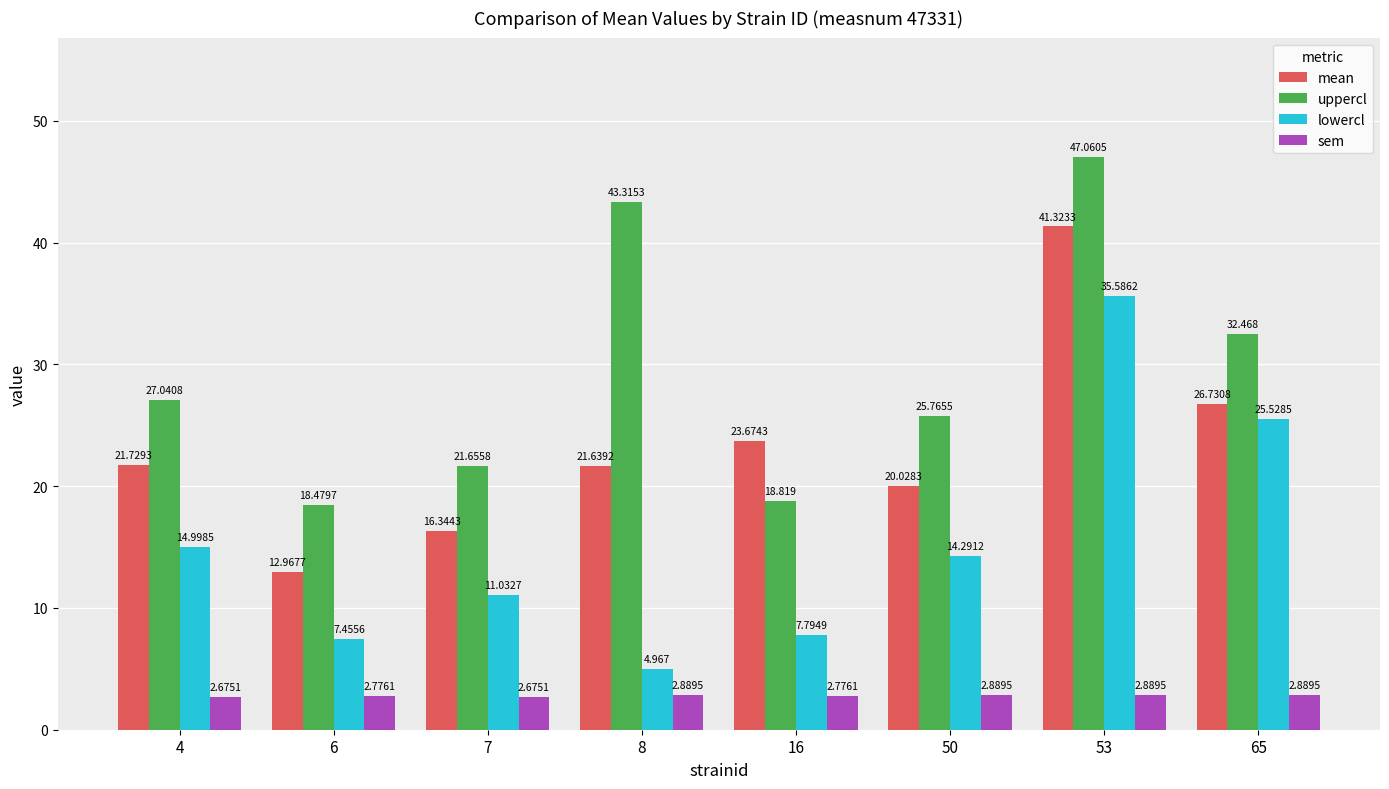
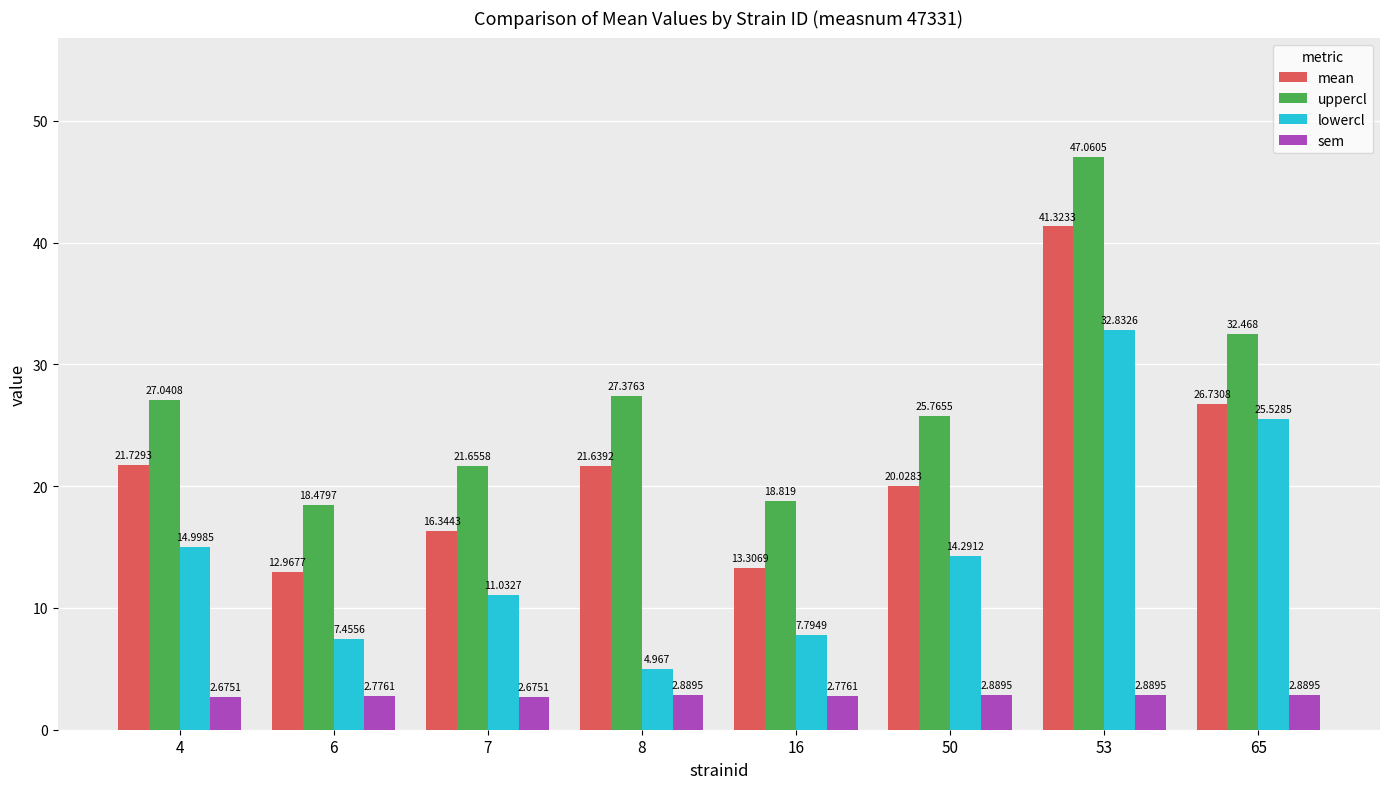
  {
    "mean": {
      "4": 21.7293,
      "6": 12.9677,
      "7": 16.3443,
      "8": 21.6392,
-     "16": 23.6743,
+     "16": 13.3069,
      "50": 20.0283,
      "53": 41.3233,
      "65": 26.7308
    },
    "uppercl": {
      "4": 27.0408,
      "6": 18.4797,
      "7": 21.6558,
-     "8": 43.3153,
+     "8": 27.3763,
      "16": 18.819,
      "50": 25.7655,
      "53": 47.0605,
      "65": 32.468
    },
    "lowercl": {
      "4": 14.9985,
      "6": 7.4556,
      "7": 11.0327,
      "8": 4.967,
      "16": 7.7949,
      "50": 14.2912,
-     "53": 35.5862,
+     "53": 32.8326,
      "65": 25.5285
    },
    "sem": {
      "4": 2.6751,
      "6": 2.7761,
      "7": 2.6751,
      "8": 2.8895,
      "16": 2.7761,
      "50": 2.8895,
      "53": 2.8895,
      "65": 2.8895
    }
  }
